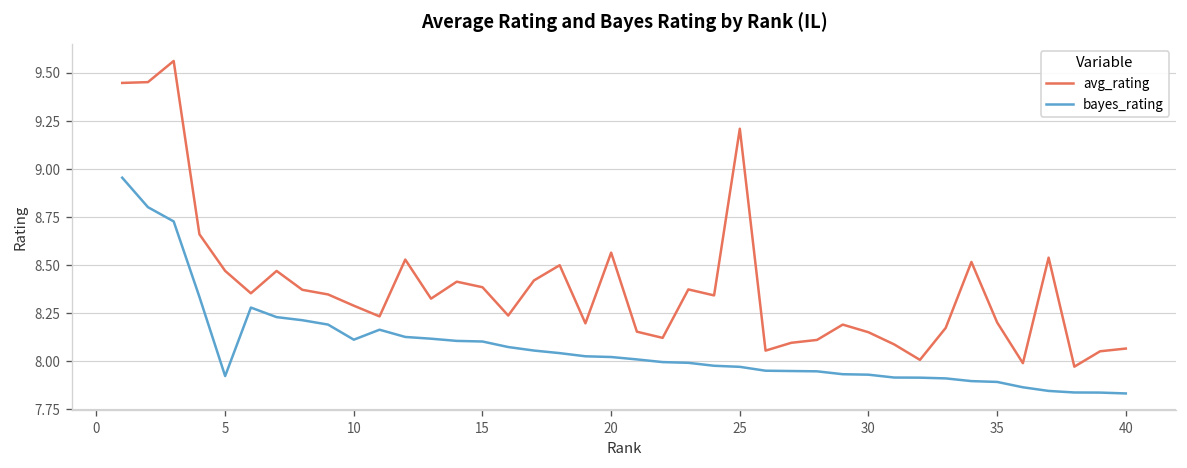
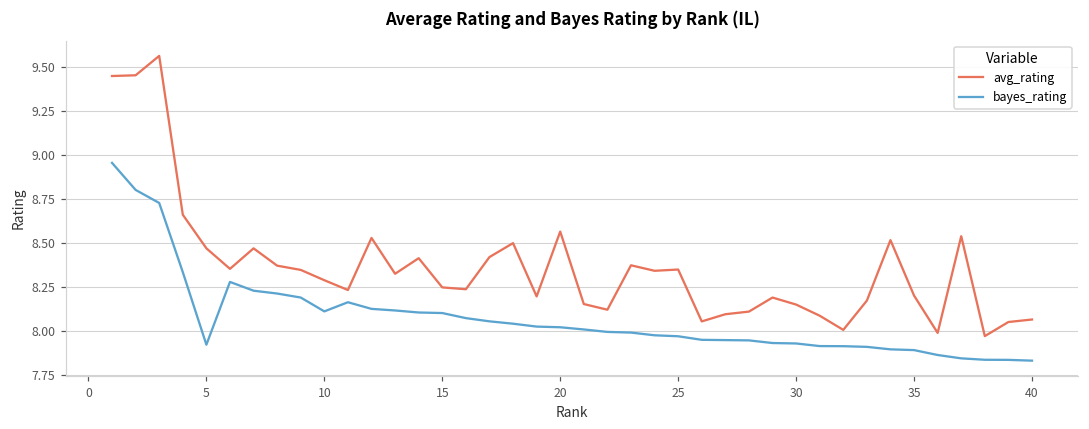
  {
    "avg_rating": {
      "5": 8.47,
      "10": 8.29,
-     "15": 8.39,
+     "15": 8.25,
      "20": 8.57,
-     "25": 9.21,
+     "25": 8.35,
      "30": 8.15,
      "35": 8.20,
      "40": 8.07
    },
    "bayes_rating": {
      "5": 7.92,
      "10": 8.11,
      "15": 8.10,
      "20": 8.02,
      "25": 7.97,
      "30": 7.93,
      "35": 7.89,
      "40": 7.83
    }
  }
